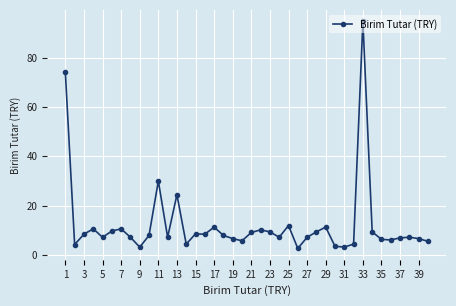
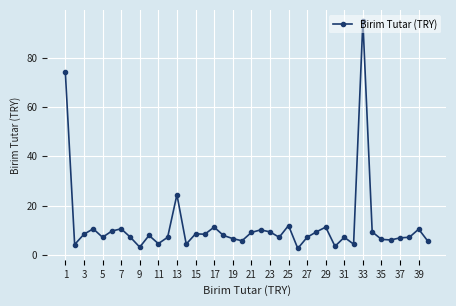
  {
    "1": 74,
    "3": 8,
    "5": 7,
    "7": 11,
    "9": 3,
-   "11": 30,
+   "11": 5,
    "13": 24,
    "15": 9,
    "17": 11,
    "19": 7,
    "21": 9,
    "23": 9,
    "25": 12,
    "27": 7,
    "29": 11,
-   "31": 3,
+   "31": 7,
    "35": 6,
    "37": 7,
-   "39": 7
+   "39": 10
  }
